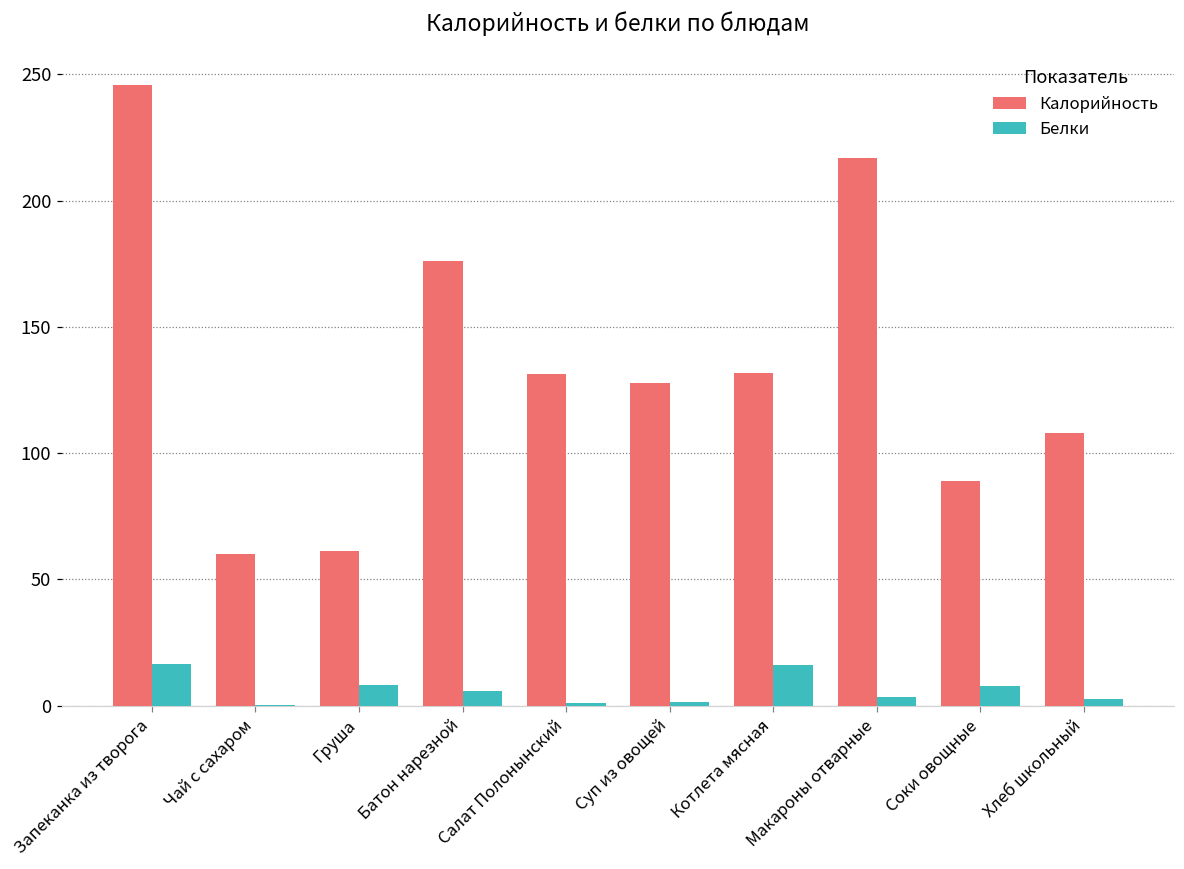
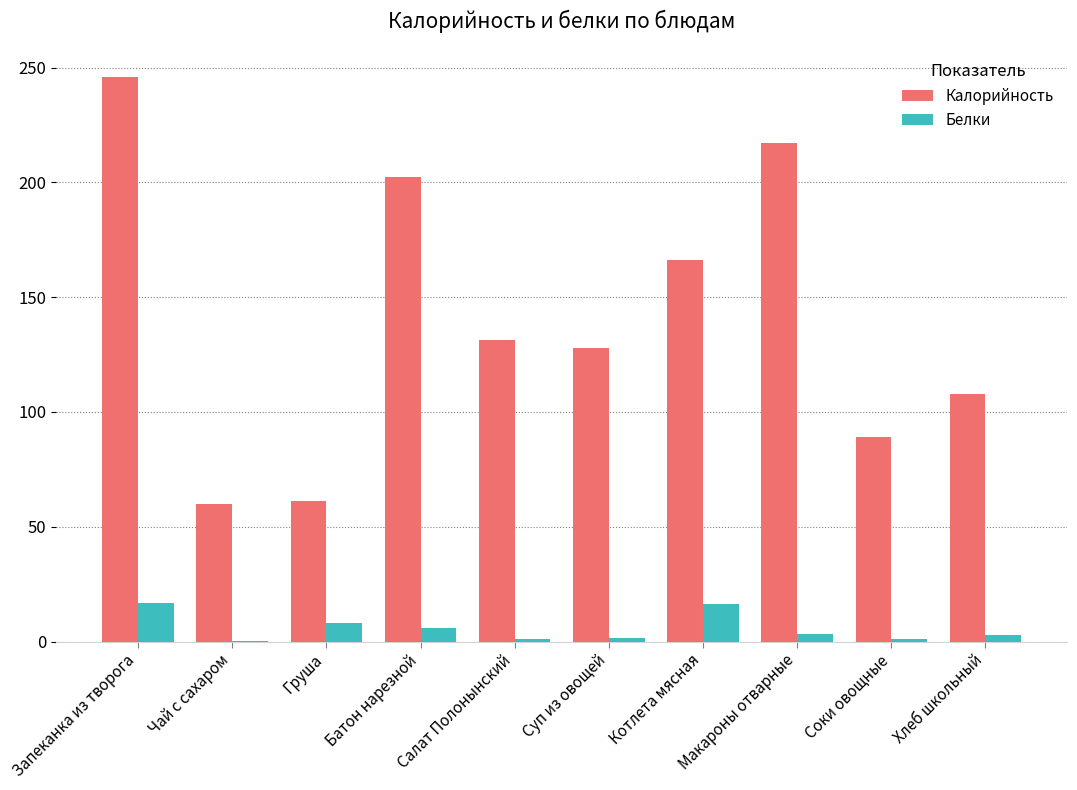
  {
    "Калорийность": {
      "Запеканка из творога": 246,
      "Чай с сахаром": 60,
      "Груша": 61,
-     "Батон нарезной": 176,
+     "Батон нарезной": 202,
      "Салат Полонынский": 131,
      "Суп из овощей": 128,
-     "Котлета мясная": 132,
+     "Котлета мясная": 166,
      "Макароны отварные": 217,
      "Соки овощные": 89,
      "Хлеб школьный": 108
    },
    "Белки": {
      "Запеканка из творога": 17,
      "Груша": 8,
      "Батон нарезной": 6,
      "Салат Полонынский": 1,
      "Суп из овощей": 2,
      "Котлета мясная": 16,
      "Макароны отварные": 3,
-     "Соки овощные": 8,
+     "Соки овощные": 1,
      "Хлеб школьный": 3
    }
  }
